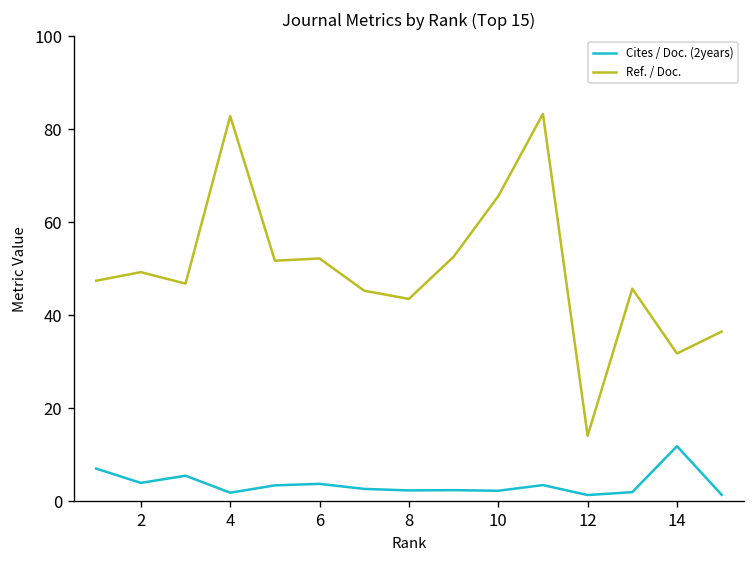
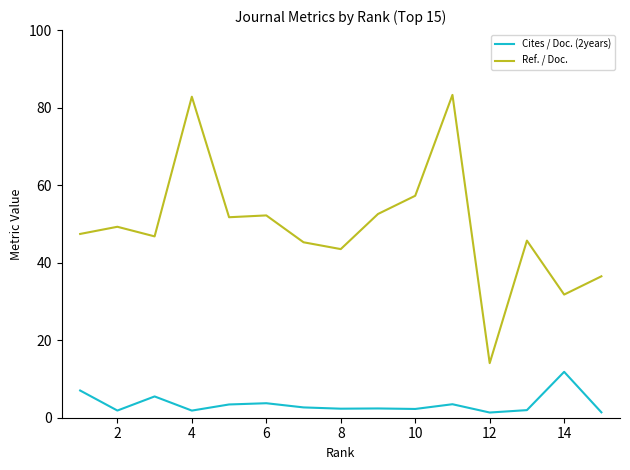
  {
    "Cites / Doc. (2years)": {
-     "2": 4,
+     "2": 2,
      "4": 2,
      "6": 4,
      "8": 2,
      "10": 2,
      "12": 1,
      "14": 12
    },
    "Ref. / Doc.": {
      "2": 49,
      "4": 83,
      "6": 52,
      "8": 44,
-     "10": 66,
+     "10": 57,
      "12": 14,
      "14": 32
    }
  }
